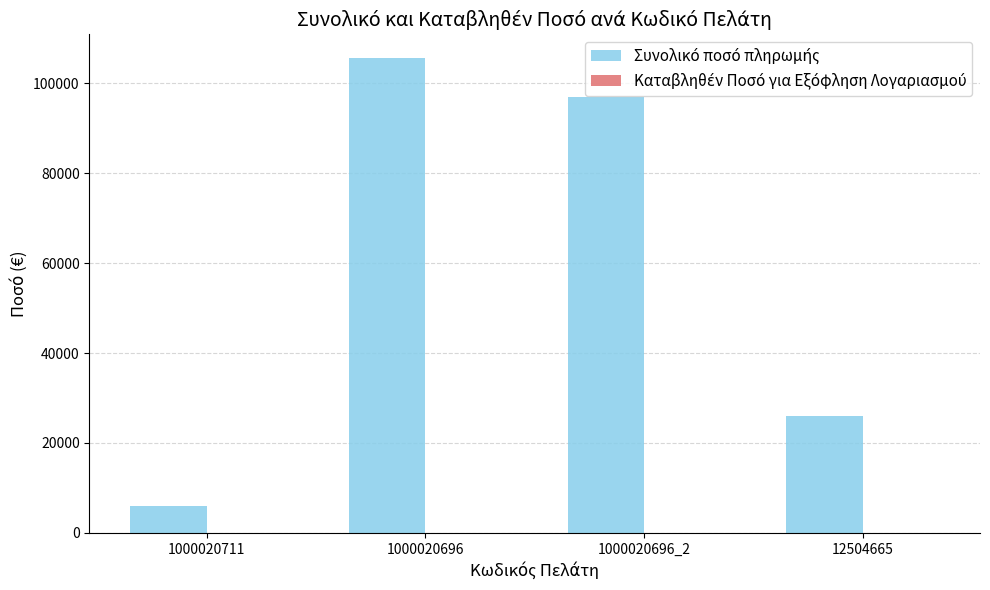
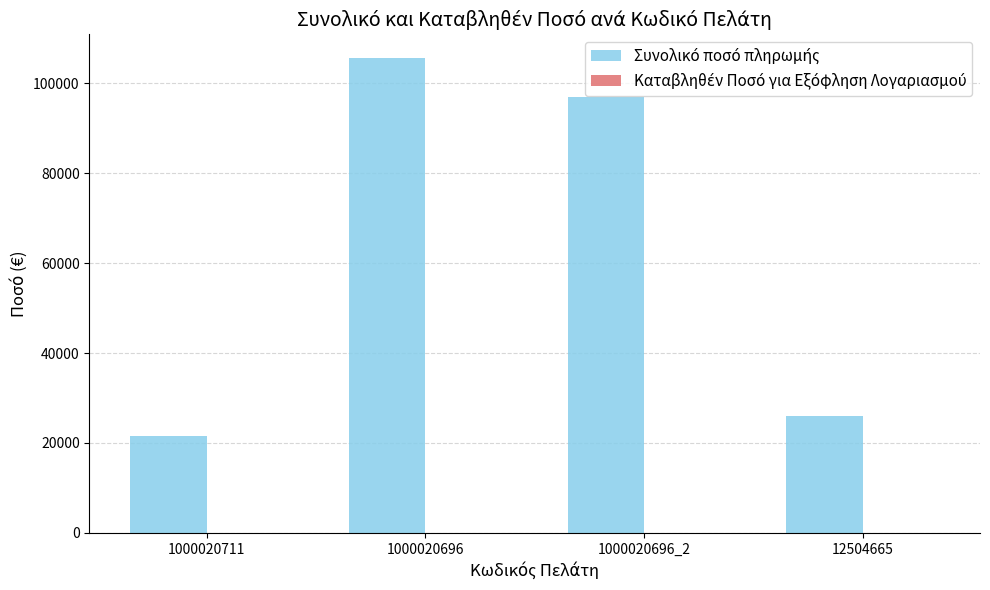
  {
    "Συνολικό ποσό πληρωμής": {
-     "1000020711": 6000,
+     "1000020711": 22000,
      "1000020696": 106000,
      "1000020696_2": 97000,
      "12504665": 26000
    },
    "Καταβληθέν Ποσό για Εξόφληση Λογαριασμού": {
      "1000020711": 0,
      "1000020696": 0,
      "1000020696_2": 0,
      "12504665": 0
    }
  }
